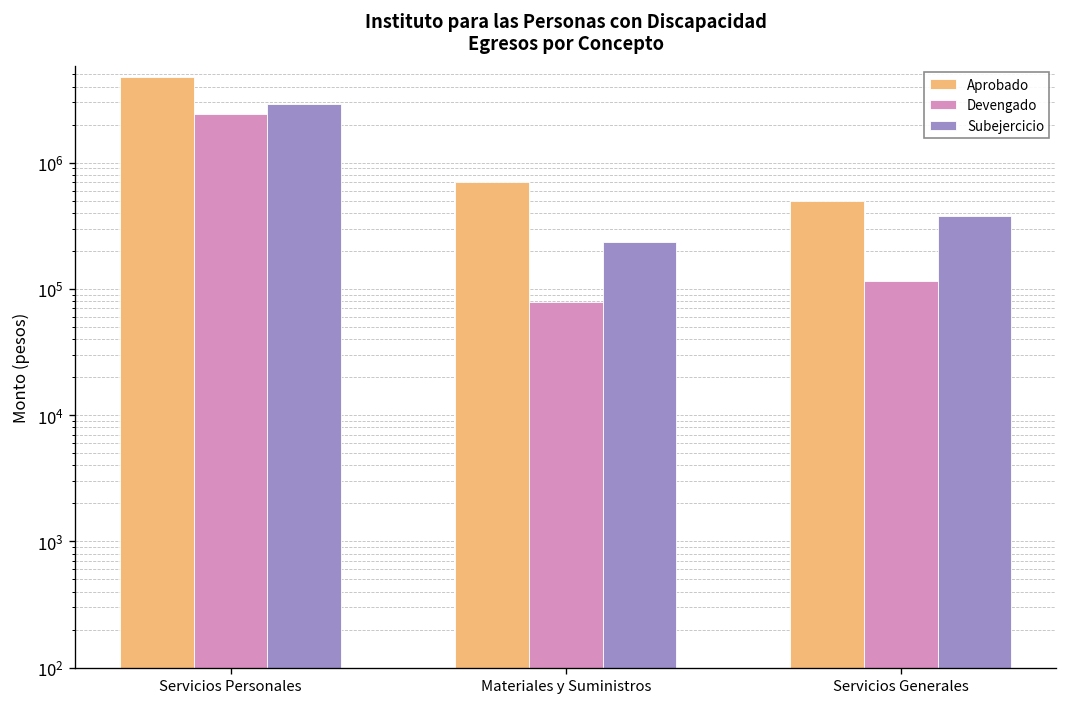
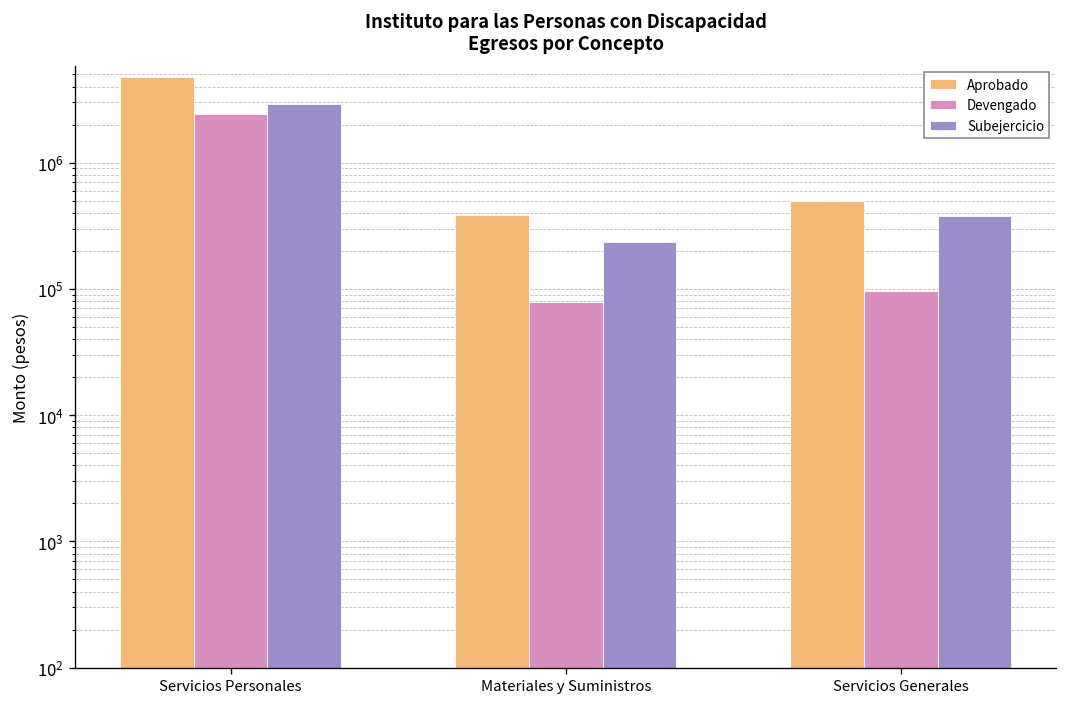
  {
    "Aprobado": {
      "Servicios Personales": 5000000,
-     "Materiales y Suministros": 700000,
+     "Materiales y Suministros": 380000,
      "Servicios Generales": 500000
    },
    "Devengado": {
      "Servicios Personales": 2400000,
      "Materiales y Suministros": 80000,
-     "Servicios Generales": 120000
+     "Servicios Generales": 100000
    },
    "Subejercicio": {
      "Servicios Personales": 2900000,
      "Materiales y Suministros": 230000,
      "Servicios Generales": 380000
    }
  }
